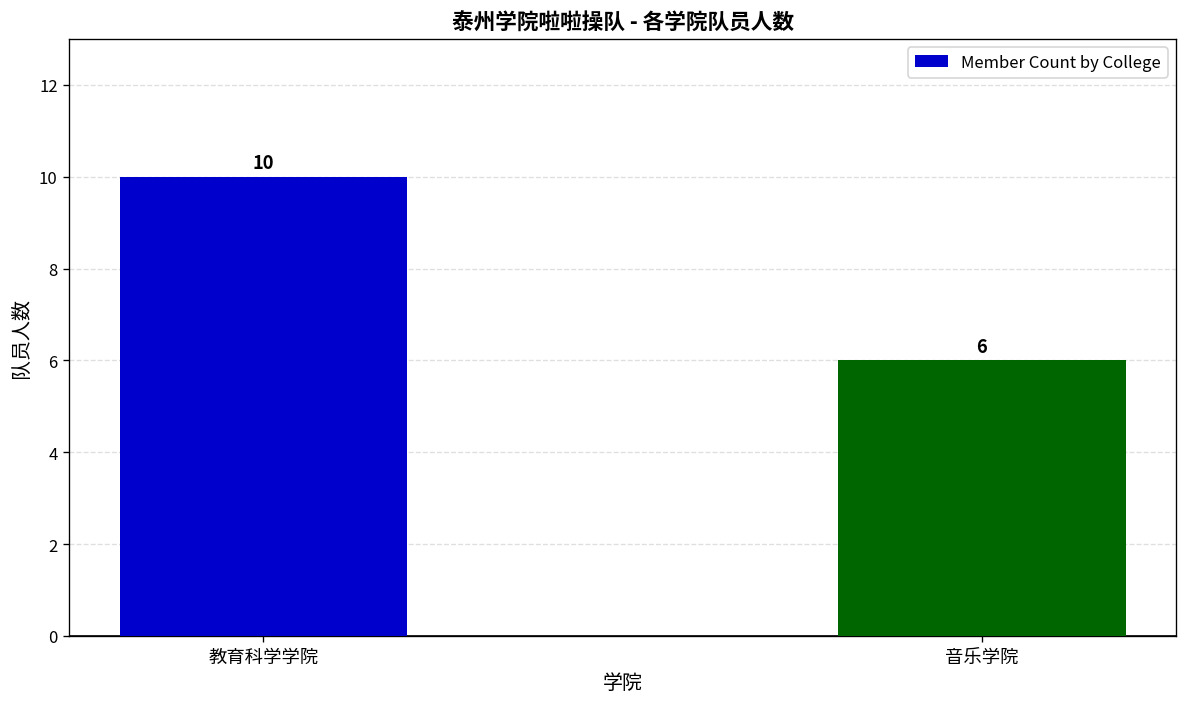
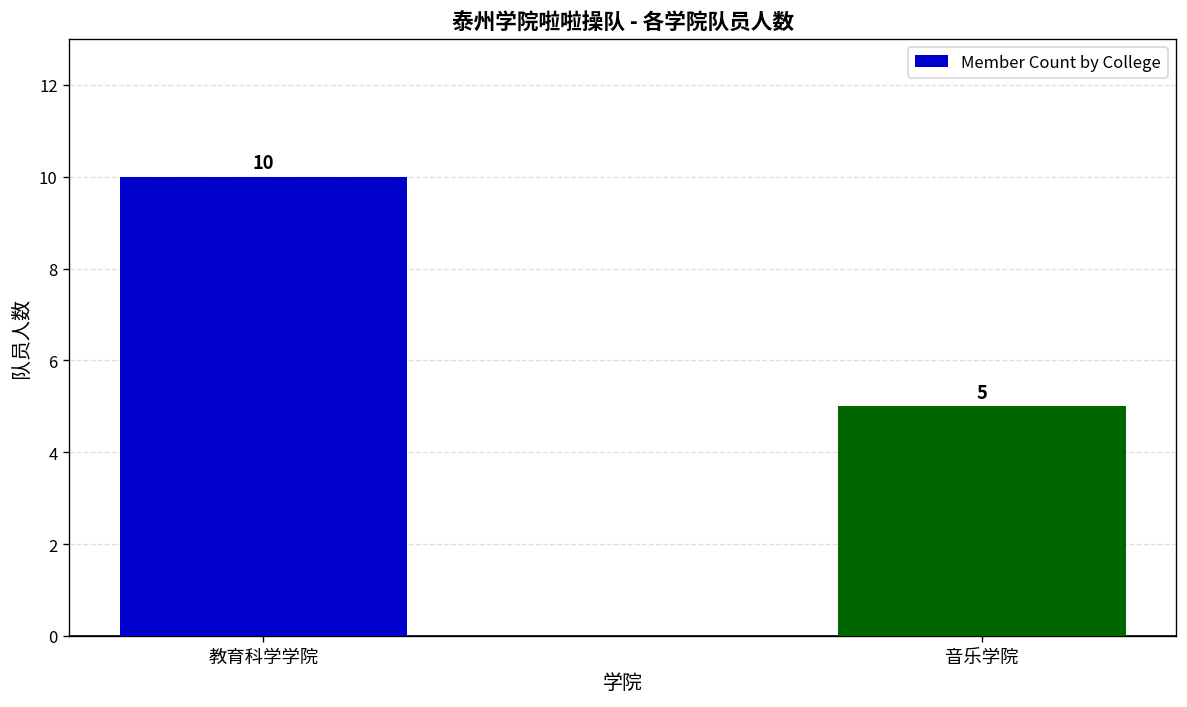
  {
    "教育科学学院": 10,
-   "音乐学院": 6
+   "音乐学院": 5
  }
